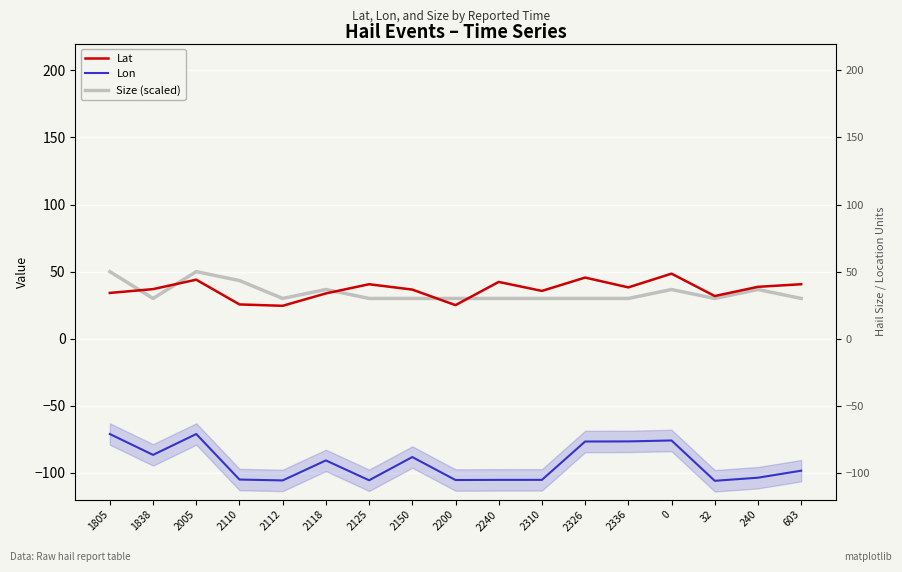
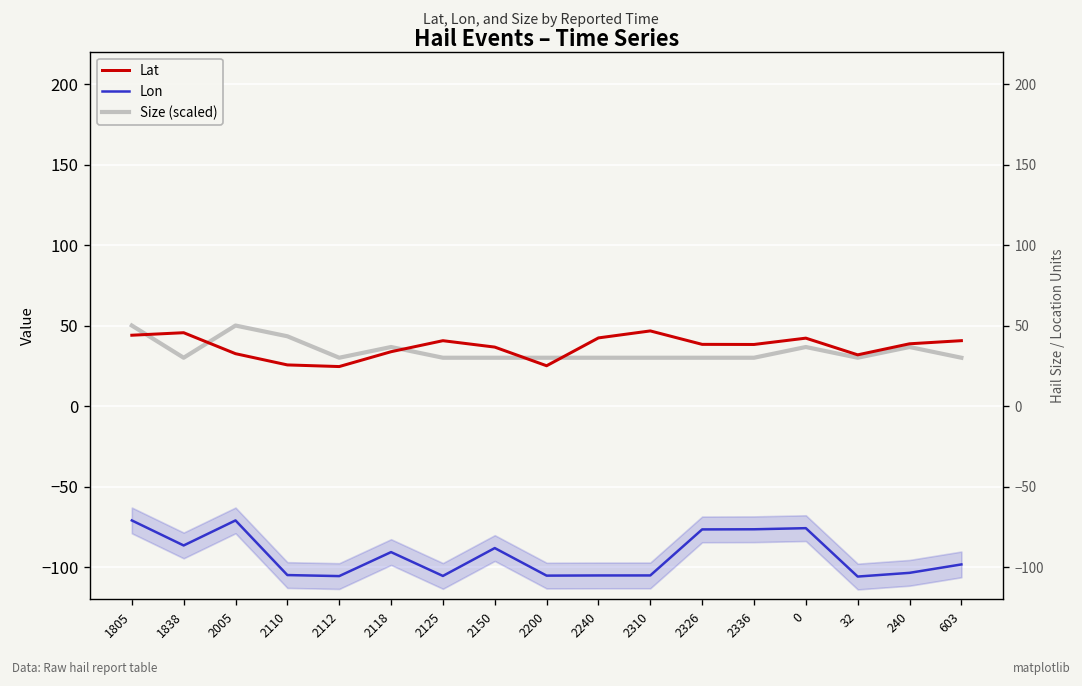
  {
    "Lat": {
-     "1805": 34,
-     "1838": 37,
-     "2005": 44,
+     "1805": 44,
+     "1838": 46,
+     "2005": 33,
      "2110": 26,
      "2112": 25,
      "2118": 34,
      "2125": 41,
      "2150": 37,
      "2200": 25,
      "2240": 42,
-     "2310": 36,
-     "2326": 46,
+     "2310": 47,
+     "2326": 38,
      "2336": 38,
-     "0": 48,
+     "0": 42,
      "240": 39,
      "603": 41
    },
    "Size (scaled)": {
      "1805": 50,
      "1838": 30,
      "2005": 50,
      "2110": 43,
      "2112": 30,
      "2118": 37,
      "2125": 30,
      "2150": 30,
      "2200": 30,
      "2240": 30,
      "2310": 30,
      "2326": 30,
      "2336": 30,
      "0": 37,
      "240": 37,
      "603": 30
    }
  }
